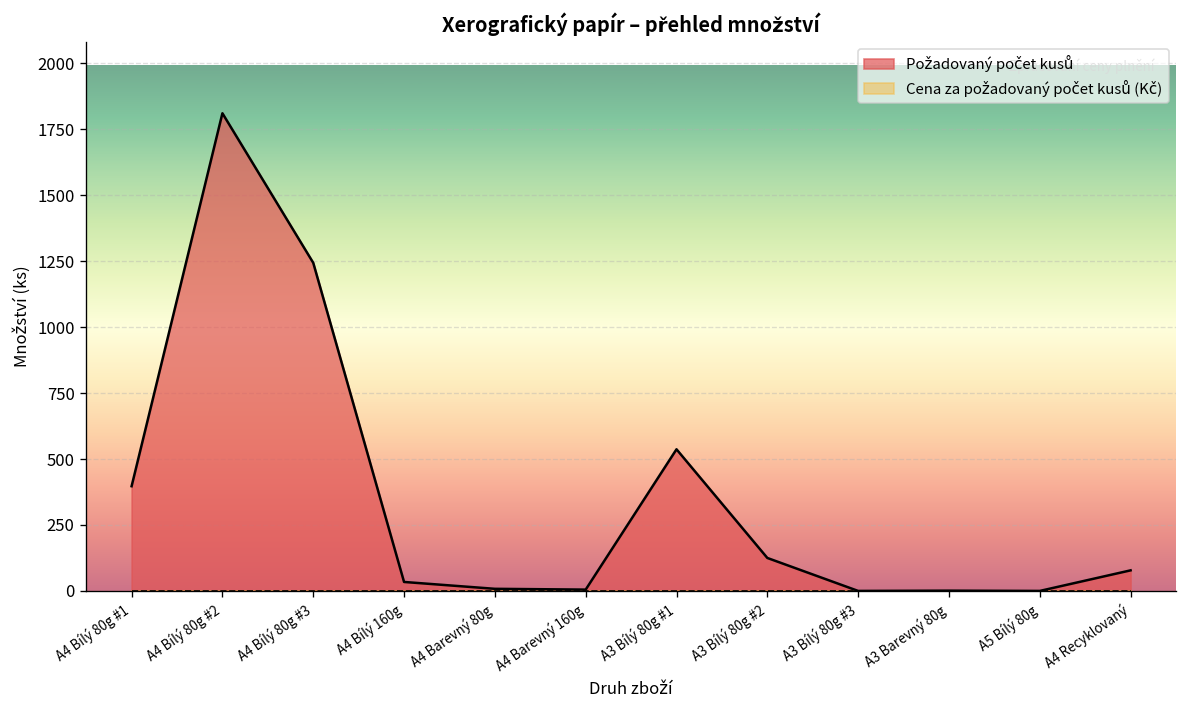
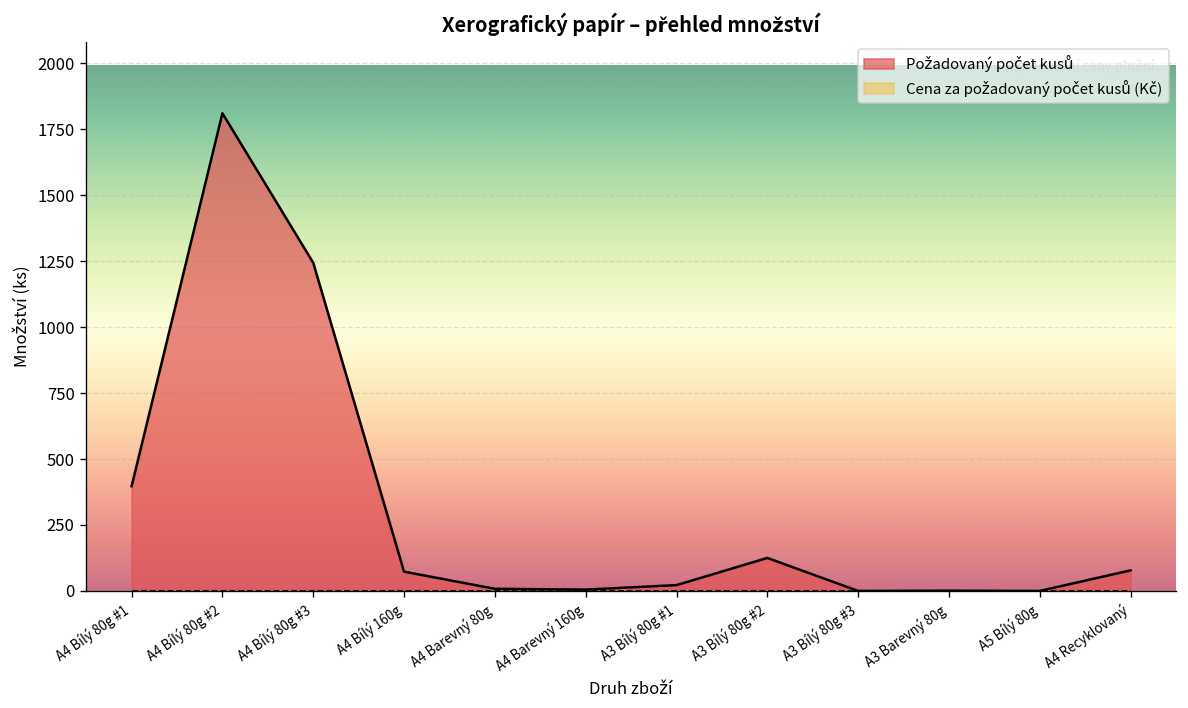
  {
    "Požadovaný počet kusů": {
      "A4 Bílý 80g #1": 400,
      "A4 Bílý 80g #2": 1810,
      "A4 Bílý 80g #3": 1240,
-     "A4 Bílý 160g": 30,
-     "A3 Bílý 80g #1": 540,
+     "A4 Bílý 160g": 70,
+     "A3 Bílý 80g #1": 20,
      "A3 Bílý 80g #2": 130,
      "A4 Recyklovaný": 80
    },
    "Cena za požadovaný počet kusů (Kč)": {
      "A4 Bílý 80g #1": 0,
      "A4 Bílý 80g #2": 0,
      "A4 Bílý 80g #3": 0,
      "A4 Bílý 160g": 0,
      "A3 Bílý 80g #1": 0,
      "A3 Bílý 80g #2": 0,
      "A4 Recyklovaný": 0
    }
  }
